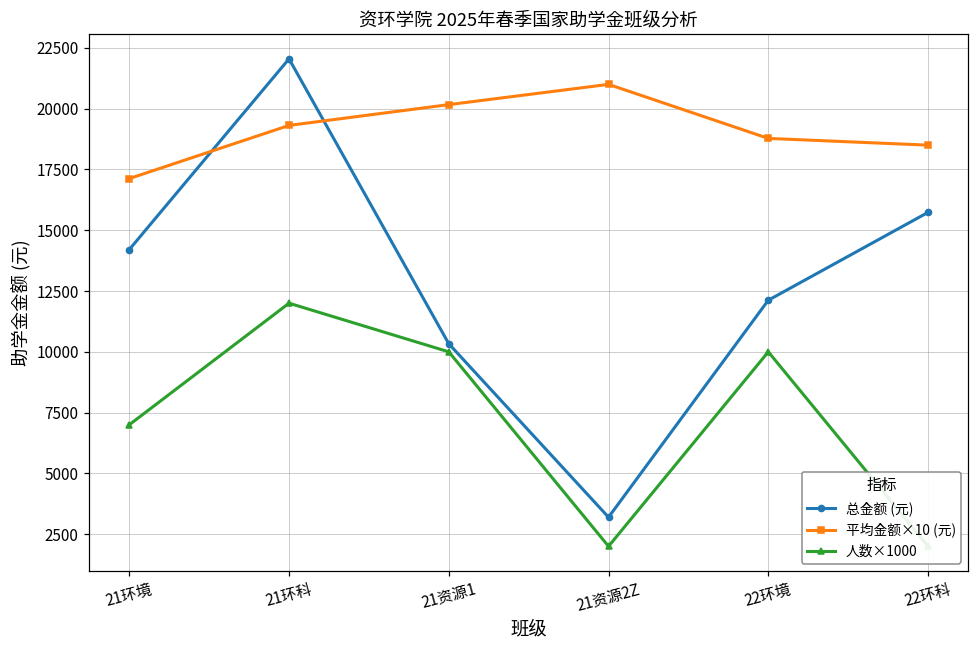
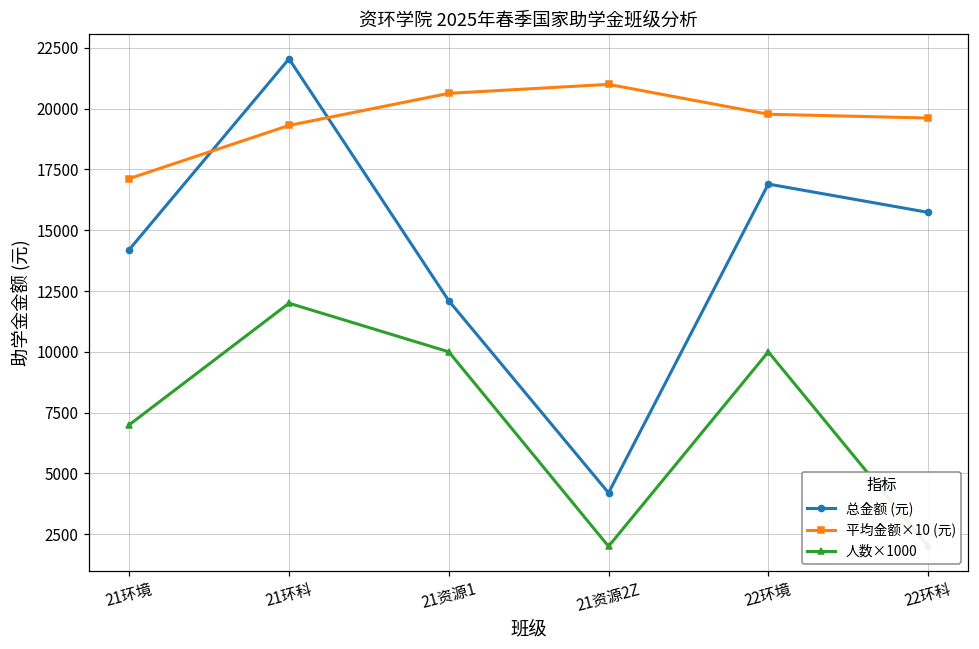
  {
    "总金额 (元)": {
      "21环境": 14200,
      "21环科": 22100,
-     "21资源1": 10300,
-     "21资源2Z": 3200,
-     "22环境": 12100,
+     "21资源1": 12100,
+     "21资源2Z": 4200,
+     "22环境": 16900,
      "22环科": 15700
    },
    "平均金额×10 (元)": {
      "21环境": 17100,
      "21环科": 19300,
-     "21资源1": 20200,
+     "21资源1": 20600,
      "21资源2Z": 21000,
-     "22环境": 18800,
-     "22环科": 18500
+     "22环境": 19800,
+     "22环科": 19600
    },
    "人数×1000": {
      "21环境": 7000,
      "21环科": 12000,
      "21资源1": 10000,
      "21资源2Z": 2000,
      "22环境": 10000
    }
  }
